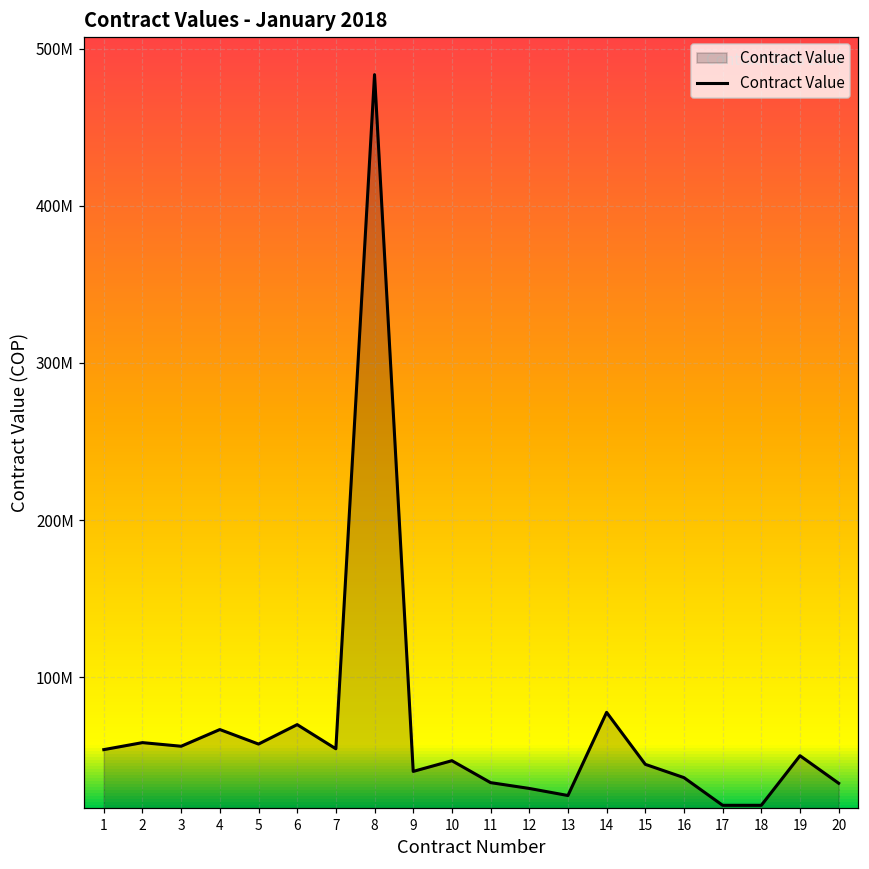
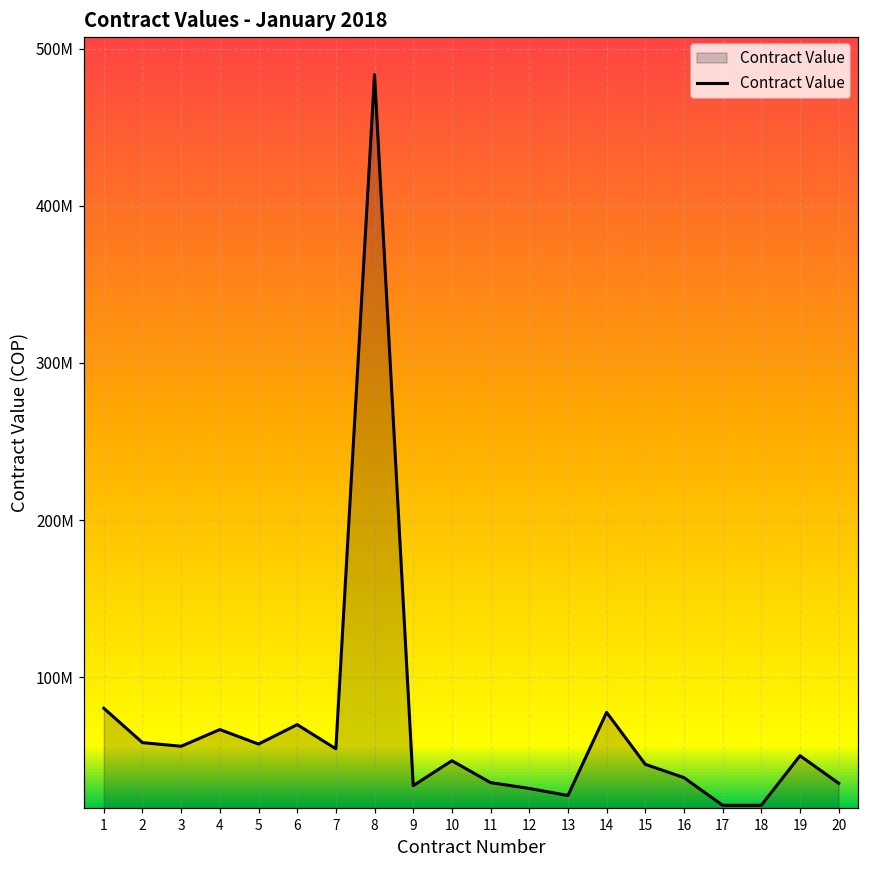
  {
-   "1": 54000000,
+   "1": 80000000,
    "2": 58000000,
    "3": 56000000,
    "4": 67000000,
    "5": 57000000,
    "6": 70000000,
    "7": 54000000,
    "8": 484000000,
-   "9": 40000000,
+   "9": 31000000,
    "10": 47000000,
    "11": 33000000,
    "12": 29000000,
    "13": 25000000,
    "14": 78000000,
    "15": 44000000,
    "16": 36000000,
    "17": 18000000,
    "18": 18000000,
    "19": 50000000,
    "20": 32000000
  }
